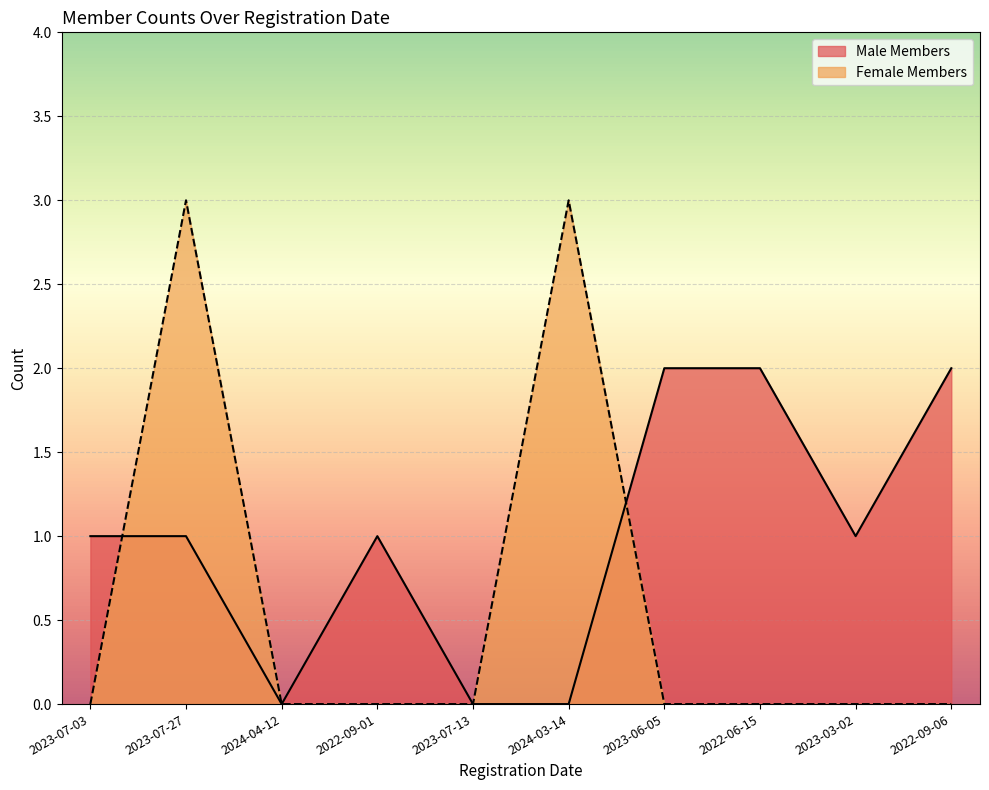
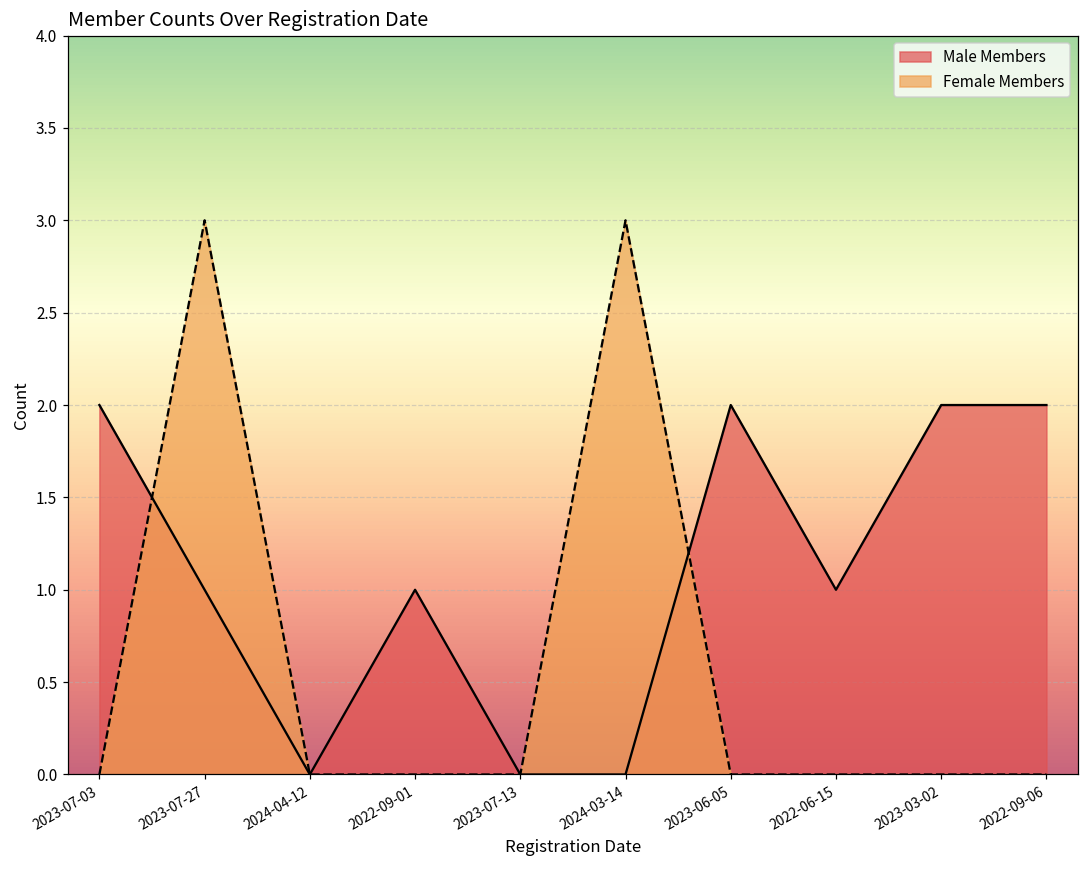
  {
    "Male Members": {
-     "2023-07-03": 1,
+     "2023-07-03": 2,
      "2023-07-27": 1,
      "2022-09-01": 1,
      "2024-03-14": 0,
      "2023-06-05": 2,
-     "2022-06-15": 2,
-     "2023-03-02": 1,
+     "2022-06-15": 1,
+     "2023-03-02": 2,
      "2022-09-06": 2
    },
    "Female Members": {
      "2023-07-03": 0,
      "2023-07-27": 3,
      "2022-09-01": 0,
      "2024-03-14": 3,
      "2023-06-05": 0,
      "2022-06-15": 0,
      "2023-03-02": 0,
      "2022-09-06": 0
    }
  }
